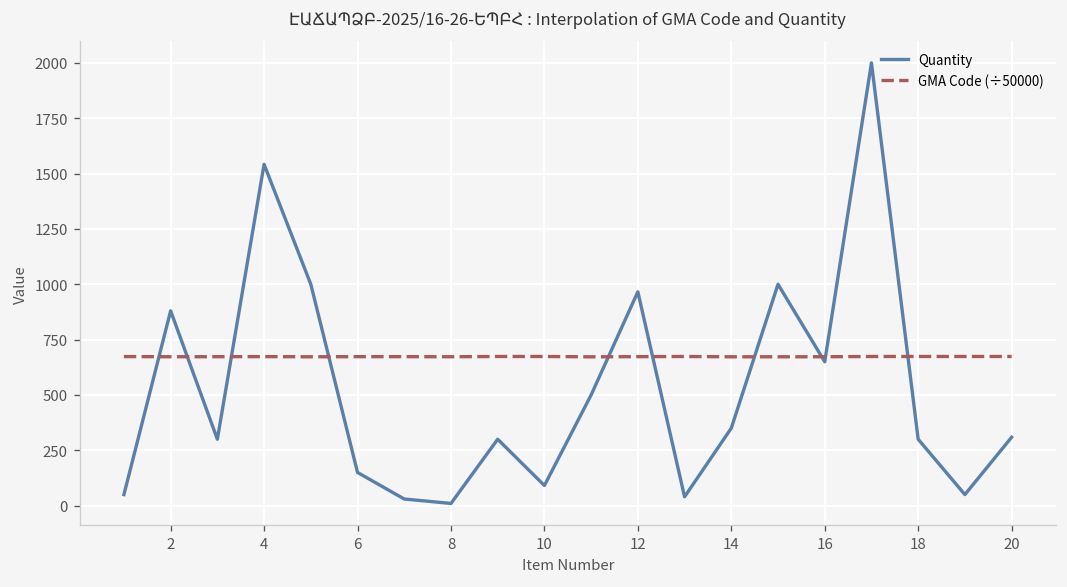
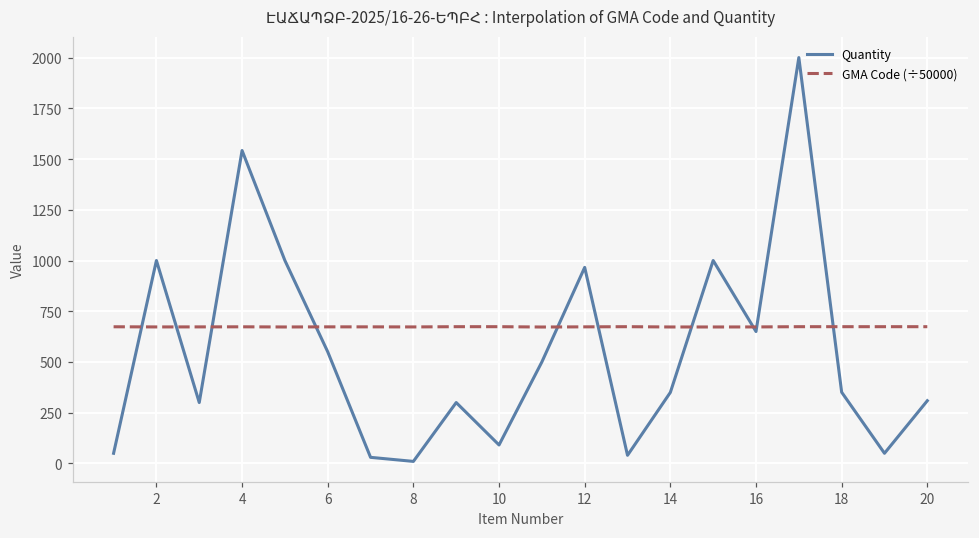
  {
    "Quantity": {
-     "2": 880,
+     "2": 1000,
      "4": 1540,
-     "6": 150,
+     "6": 550,
      "8": 10,
      "10": 90,
      "12": 970,
      "14": 350,
      "16": 650,
-     "18": 300,
+     "18": 350,
      "20": 310
    },
    "GMA Code (÷50000)": {
      "2": 670,
      "4": 670,
      "6": 670,
      "8": 670,
      "10": 670,
      "12": 670,
      "14": 670,
      "16": 670,
      "18": 670,
      "20": 670
    }
  }
